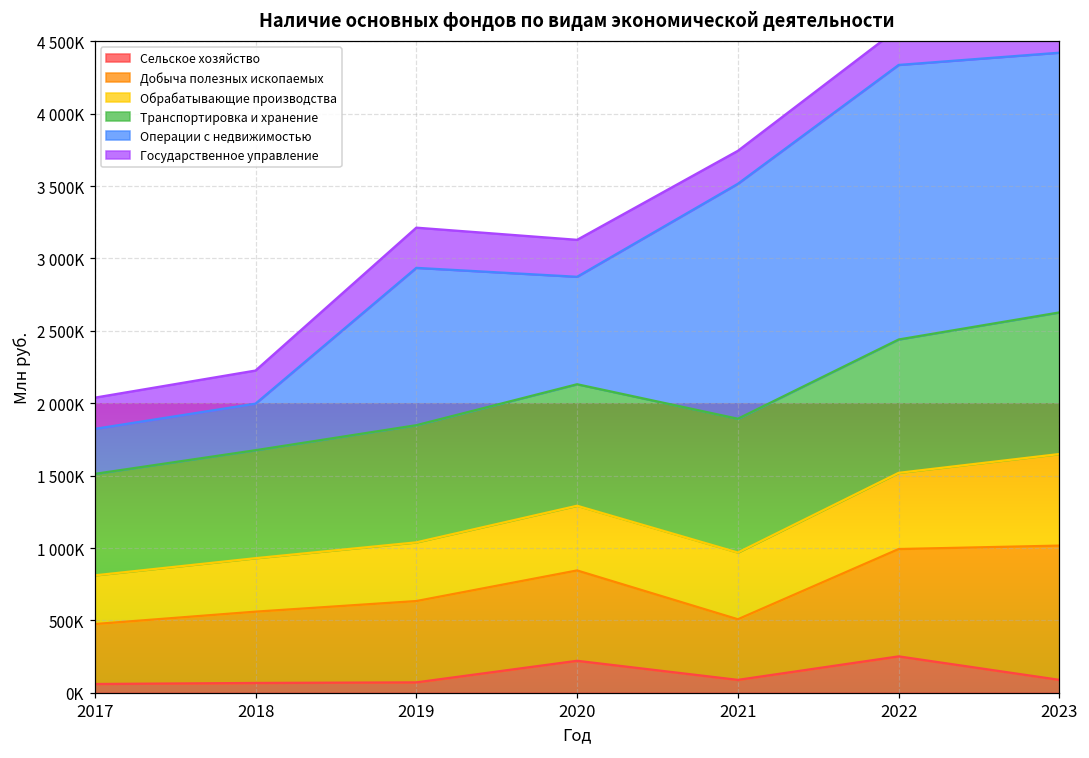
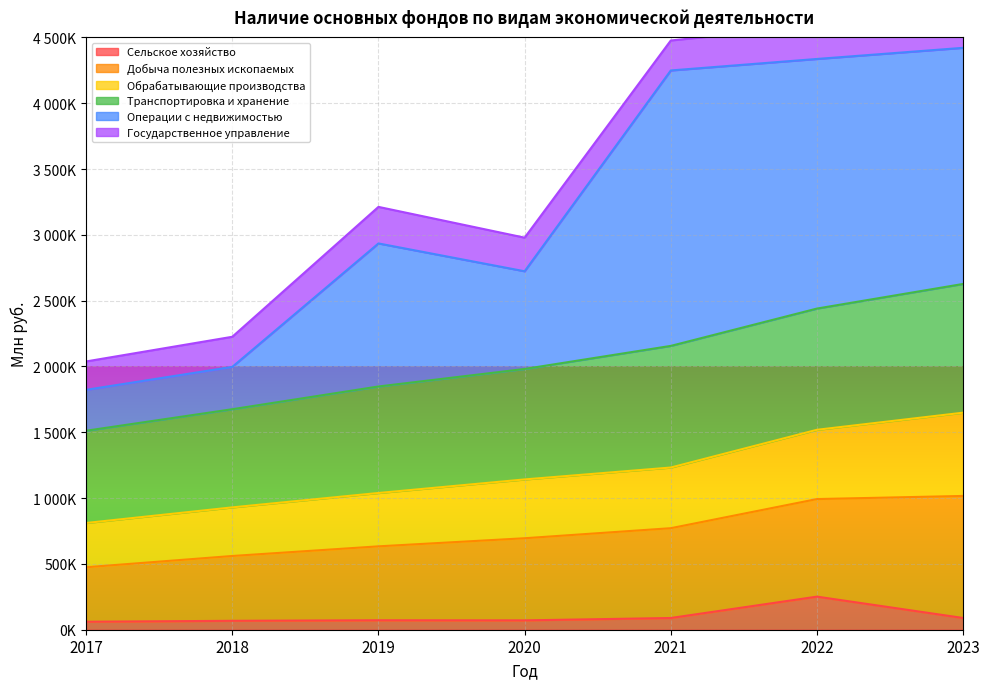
  {
    "Сельское хозяйство": {
      "2017": 60000,
      "2018": 70000,
      "2019": 70000,
-     "2020": 220000,
+     "2020": 70000,
      "2021": 90000,
      "2022": 250000,
      "2023": 90000
    },
    "Добыча полезных ископаемых": {
      "2017": 410000,
      "2018": 490000,
      "2019": 560000,
      "2020": 620000,
-     "2021": 420000,
+     "2021": 680000,
      "2022": 740000,
      "2023": 930000
    },
    "Обрабатывающие производства": {
      "2017": 340000,
      "2018": 370000,
      "2019": 410000,
      "2020": 450000,
      "2021": 460000,
      "2022": 530000,
      "2023": 630000
    },
    "Транспортировка и хранение": {
      "2017": 700000,
      "2018": 750000,
      "2019": 810000,
      "2020": 840000,
      "2021": 920000,
      "2022": 920000,
      "2023": 980000
    },
    "Операции с недвижимостью": {
      "2017": 310000,
      "2018": 320000,
      "2019": 1090000,
      "2020": 740000,
-     "2021": 1620000,
+     "2021": 2090000,
      "2022": 1900000,
      "2023": 1790000
    },
    "Государственное управление": {
      "2017": 220000,
      "2018": 230000,
      "2019": 280000,
      "2020": 260000,
      "2021": 230000
    }
  }
